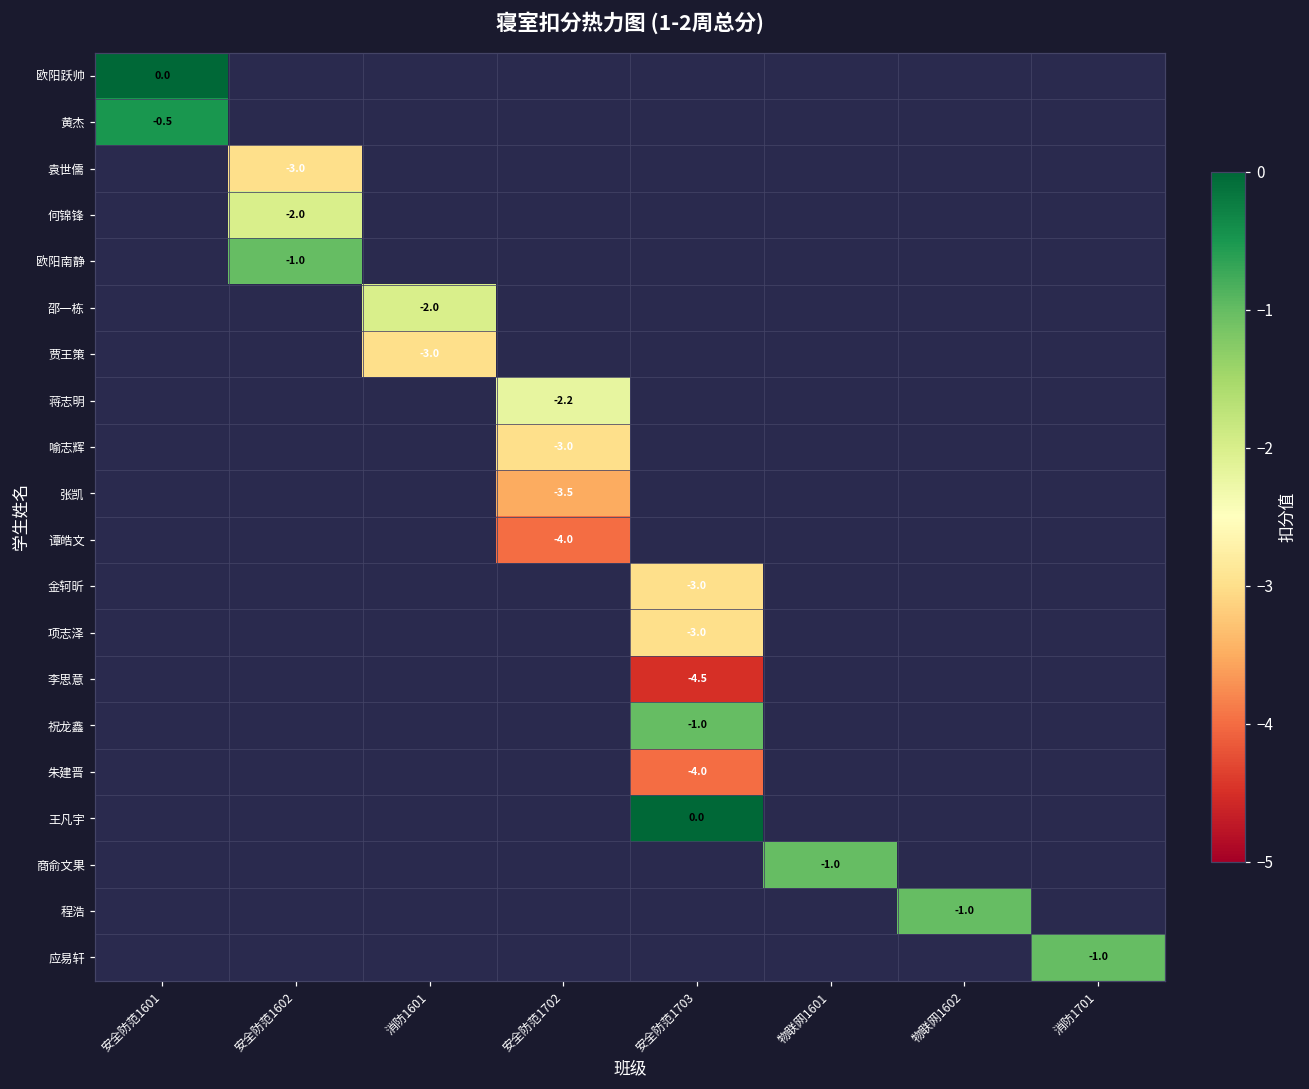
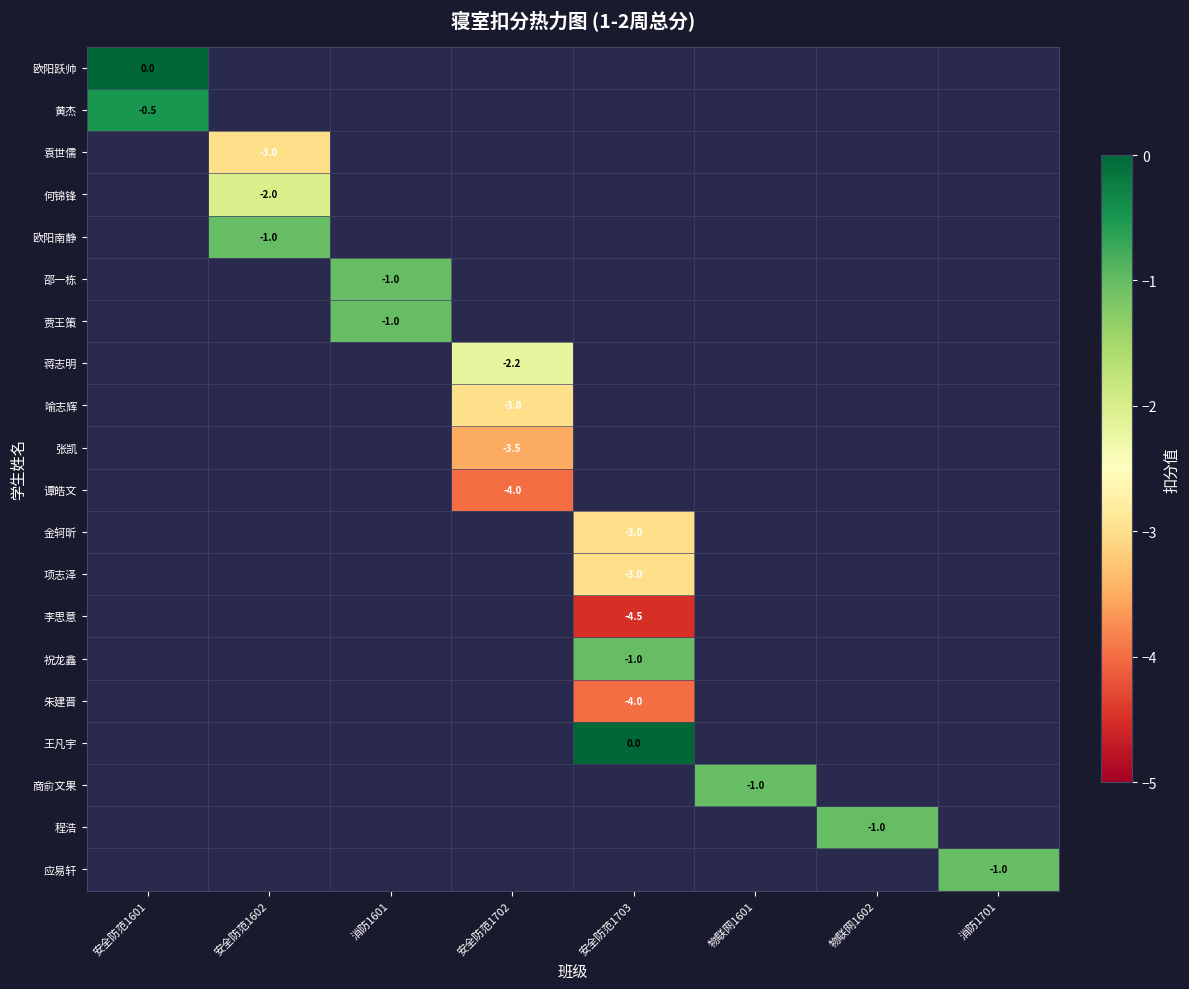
  {
    "欧阳跃帅": {
      "安全防范1601": 0.0
    },
    "黄杰": {
      "安全防范1601": -0.5
    },
    "袁世儒": {
      "安全防范1602": -3.0
    },
    "何锦锋": {
      "安全防范1602": -2.0
    },
    "欧阳南静": {
      "安全防范1602": -1.0
    },
    "邵一栋": {
-     "消防1601": -2.0
+     "消防1601": -1.0
    },
    "贾王策": {
-     "消防1601": -3.0
+     "消防1601": -1.0
    },
    "蒋志明": {
      "安全防范1702": -2.2
    },
    "喻志辉": {
      "安全防范1702": -3.0
    },
    "张凯": {
      "安全防范1702": -3.5
    },
    "谭皓文": {
      "安全防范1702": -4.0
    },
    "金轲昕": {
      "安全防范1703": -3.0
    },
    "项志泽": {
      "安全防范1703": -3.0
    },
    "李思意": {
      "安全防范1703": -4.5
    },
    "祝龙鑫": {
      "安全防范1703": -1.0
    },
    "朱建晋": {
      "安全防范1703": -4.0
    },
    "王凡宇": {
      "安全防范1703": 0.0
    },
    "商俞文果": {
      "物联网1601": -1.0
    },
    "程浩": {
      "物联网1602": -1.0
    },
    "应易轩": {
      "消防1701": -1.0
    }
  }
